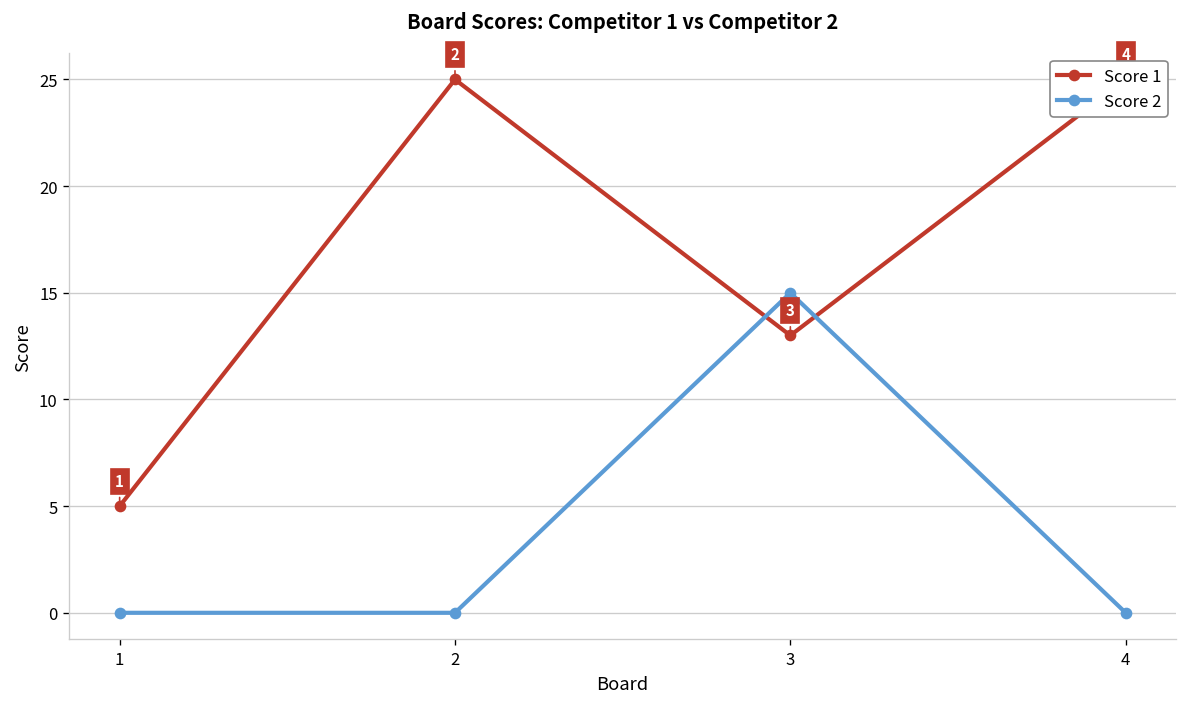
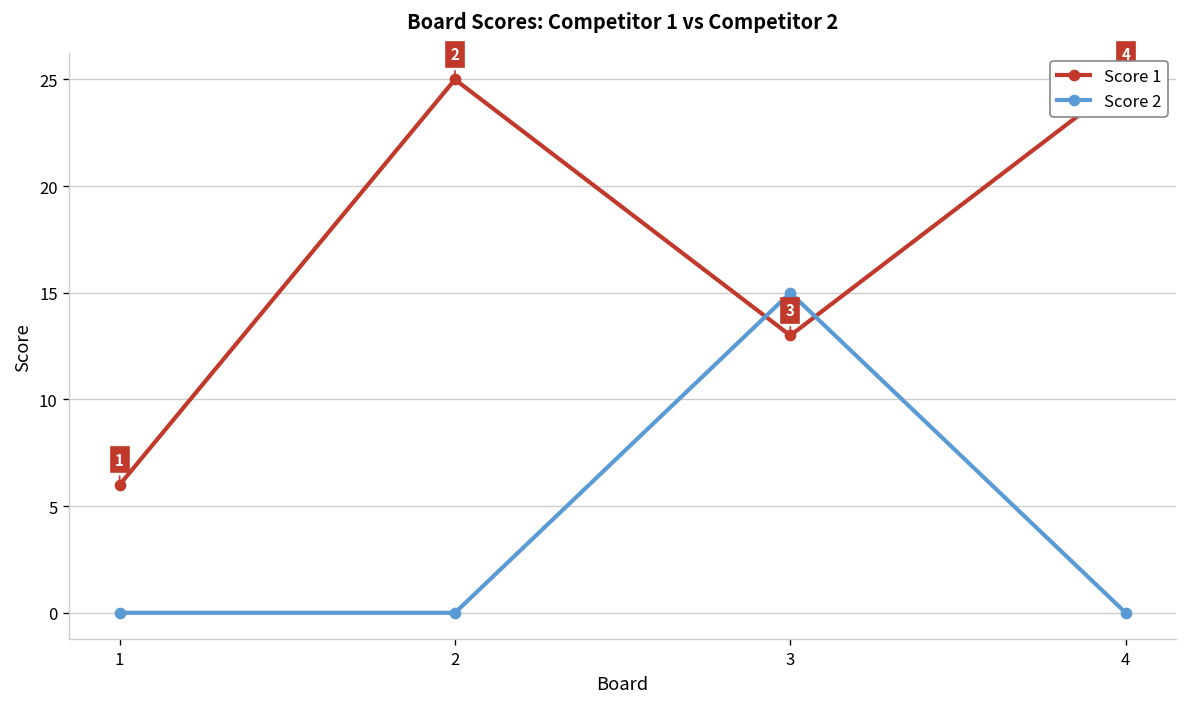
  {
    "Score 1": {
-     "1": 5
+     "1": 6
    },
    "Score 2": {
      "1": 0,
      "2": 0,
      "3": 15,
      "4": 0
    }
  }
